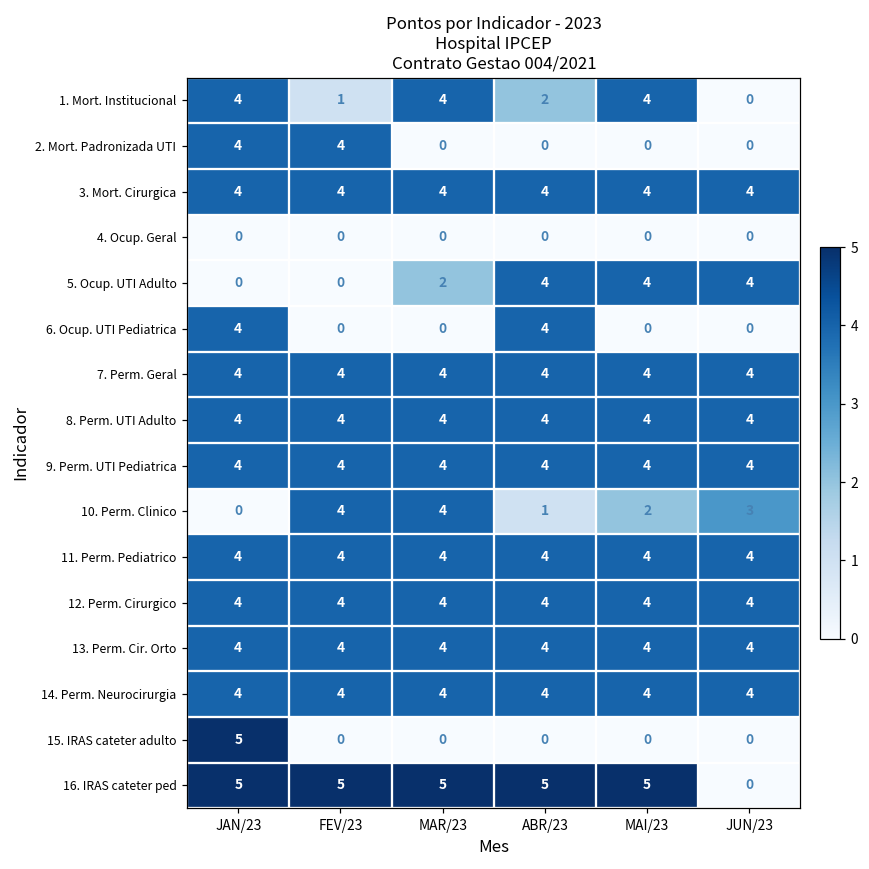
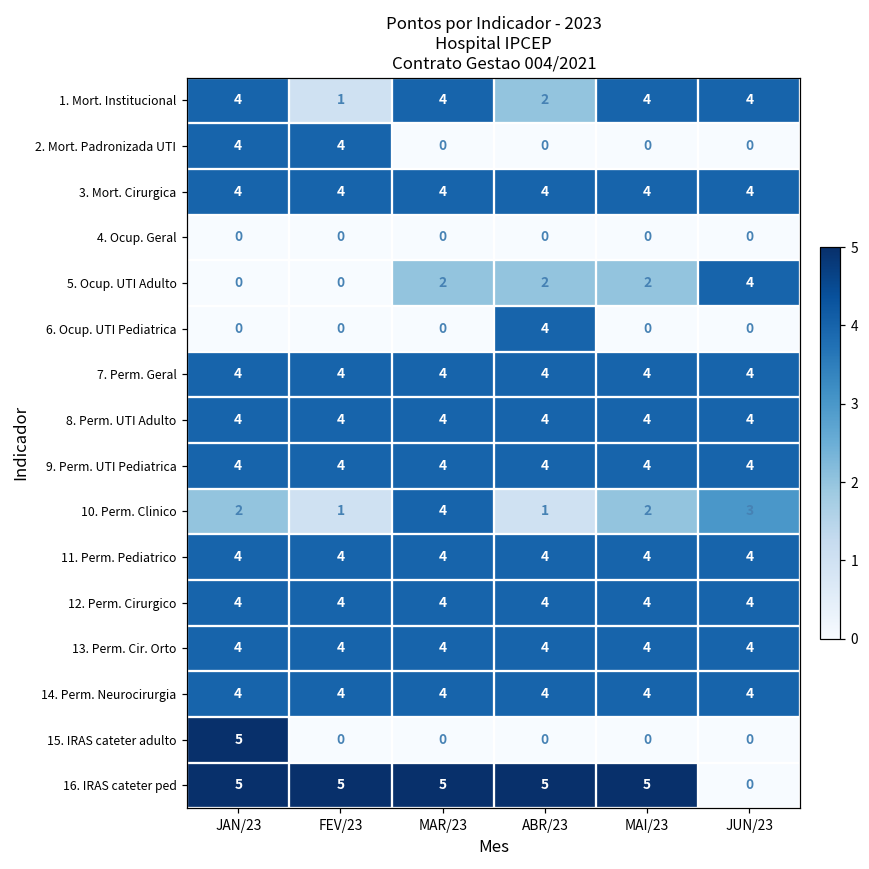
  {
    "1. Mort. Institucional": {
      "JAN/23": 4,
      "FEV/23": 1,
      "MAR/23": 4,
      "ABR/23": 2,
      "MAI/23": 4,
-     "JUN/23": 0
+     "JUN/23": 4
    },
    "2. Mort. Padronizada UTI": {
      "JAN/23": 4,
      "FEV/23": 4,
      "MAR/23": 0,
      "ABR/23": 0,
      "MAI/23": 0,
      "JUN/23": 0
    },
    "3. Mort. Cirurgica": {
      "JAN/23": 4,
      "FEV/23": 4,
      "MAR/23": 4,
      "ABR/23": 4,
      "MAI/23": 4,
      "JUN/23": 4
    },
    "4. Ocup. Geral": {
      "JAN/23": 0,
      "FEV/23": 0,
      "MAR/23": 0,
      "ABR/23": 0,
      "MAI/23": 0,
      "JUN/23": 0
    },
    "5. Ocup. UTI Adulto": {
      "JAN/23": 0,
      "FEV/23": 0,
      "MAR/23": 2,
-     "ABR/23": 4,
-     "MAI/23": 4,
+     "ABR/23": 2,
+     "MAI/23": 2,
      "JUN/23": 4
    },
    "6. Ocup. UTI Pediatrica": {
-     "JAN/23": 4,
+     "JAN/23": 0,
      "FEV/23": 0,
      "MAR/23": 0,
      "ABR/23": 4,
      "MAI/23": 0,
      "JUN/23": 0
    },
    "7. Perm. Geral": {
      "JAN/23": 4,
      "FEV/23": 4,
      "MAR/23": 4,
      "ABR/23": 4,
      "MAI/23": 4,
      "JUN/23": 4
    },
    "8. Perm. UTI Adulto": {
      "JAN/23": 4,
      "FEV/23": 4,
      "MAR/23": 4,
      "ABR/23": 4,
      "MAI/23": 4,
      "JUN/23": 4
    },
    "9. Perm. UTI Pediatrica": {
      "JAN/23": 4,
      "FEV/23": 4,
      "MAR/23": 4,
      "ABR/23": 4,
      "MAI/23": 4,
      "JUN/23": 4
    },
    "10. Perm. Clinico": {
-     "JAN/23": 0,
-     "FEV/23": 4,
+     "JAN/23": 2,
+     "FEV/23": 1,
      "MAR/23": 4,
      "ABR/23": 1,
      "MAI/23": 2
    },
    "11. Perm. Pediatrico": {
      "JAN/23": 4,
      "FEV/23": 4,
      "MAR/23": 4,
      "ABR/23": 4,
      "MAI/23": 4,
      "JUN/23": 4
    },
    "12. Perm. Cirurgico": {
      "JAN/23": 4,
      "FEV/23": 4,
      "MAR/23": 4,
      "ABR/23": 4,
      "MAI/23": 4,
      "JUN/23": 4
    },
    "13. Perm. Cir. Orto": {
      "JAN/23": 4,
      "FEV/23": 4,
      "MAR/23": 4,
      "ABR/23": 4,
      "MAI/23": 4,
      "JUN/23": 4
    },
    "14. Perm. Neurocirurgia": {
      "JAN/23": 4,
      "FEV/23": 4,
      "MAR/23": 4,
      "ABR/23": 4,
      "MAI/23": 4,
      "JUN/23": 4
    },
    "15. IRAS cateter adulto": {
      "JAN/23": 5,
      "FEV/23": 0,
      "MAR/23": 0,
      "ABR/23": 0,
      "MAI/23": 0,
      "JUN/23": 0
    },
    "16. IRAS cateter ped": {
      "JAN/23": 5,
      "FEV/23": 5,
      "MAR/23": 5,
      "ABR/23": 5,
      "MAI/23": 5,
      "JUN/23": 0
    }
  }
